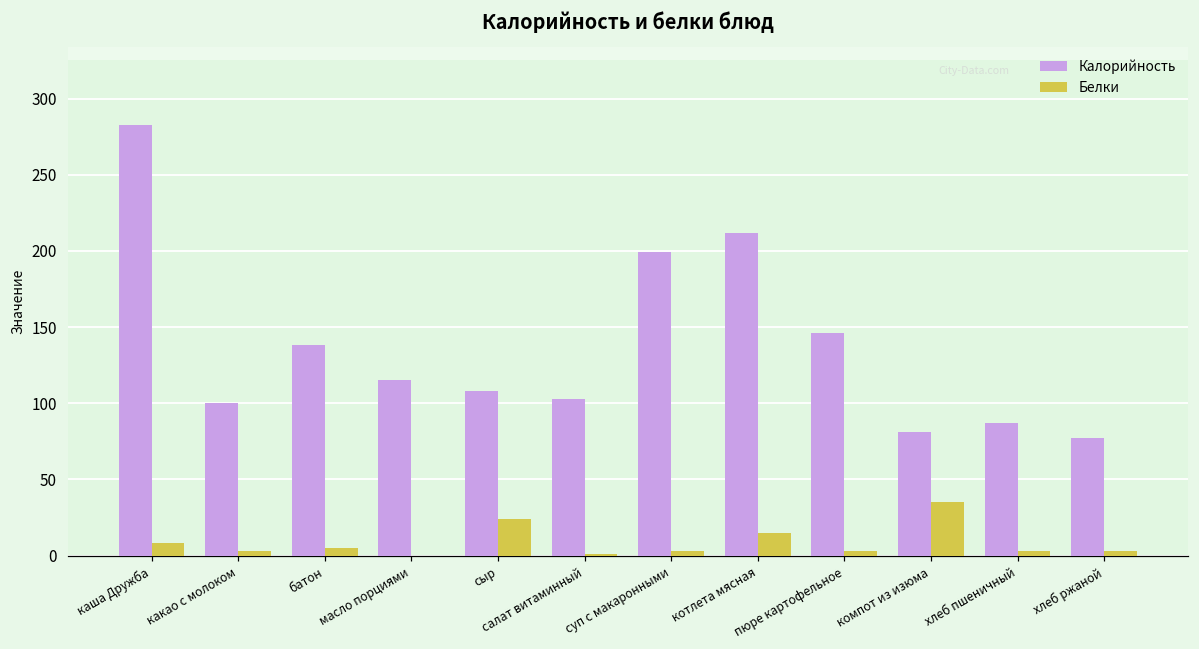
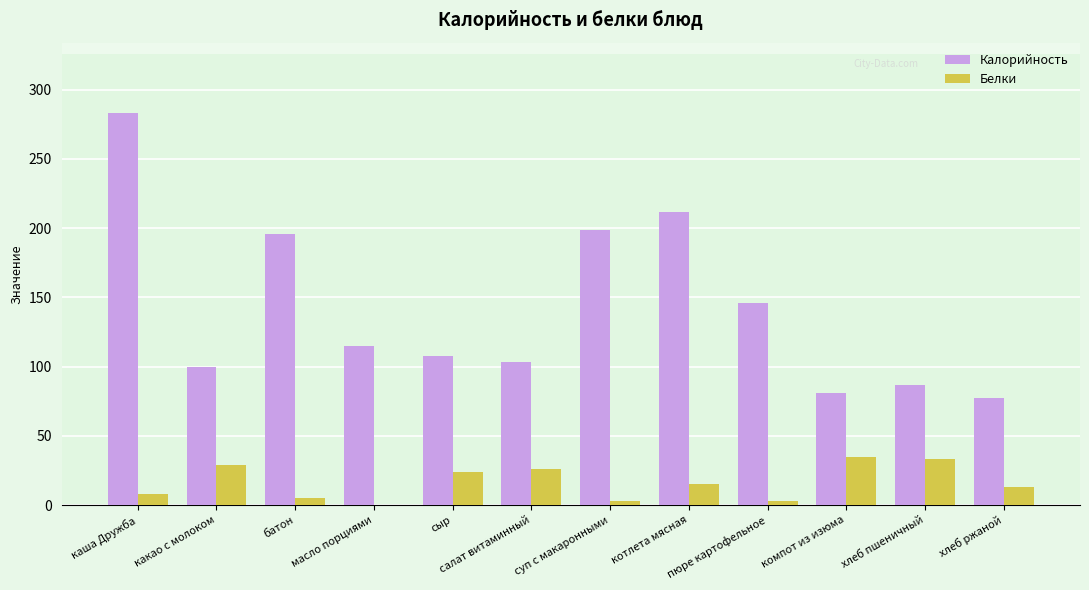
  {
    "Калорийность": {
      "каша Дружба": 283,
      "какао с молоком": 100,
-     "батон": 138,
+     "батон": 196,
      "масло порциями": 115,
      "сыр": 108,
      "салат витаминный": 103,
      "суп с макаронными": 199,
      "котлета мясная": 212,
      "пюре картофельное": 146,
      "компот из изюма": 81,
      "хлеб пшеничный": 87,
      "хлеб ржаной": 77
    },
    "Белки": {
      "каша Дружба": 8,
-     "какао с молоком": 3,
+     "какао с молоком": 29,
      "батон": 5,
      "масло порциями": 0,
      "сыр": 24,
-     "салат витаминный": 1,
+     "салат витаминный": 26,
      "суп с макаронными": 3,
      "котлета мясная": 15,
      "пюре картофельное": 3,
      "компот из изюма": 35,
-     "хлеб пшеничный": 3,
-     "хлеб ржаной": 3
+     "хлеб пшеничный": 33,
+     "хлеб ржаной": 13
    }
  }
